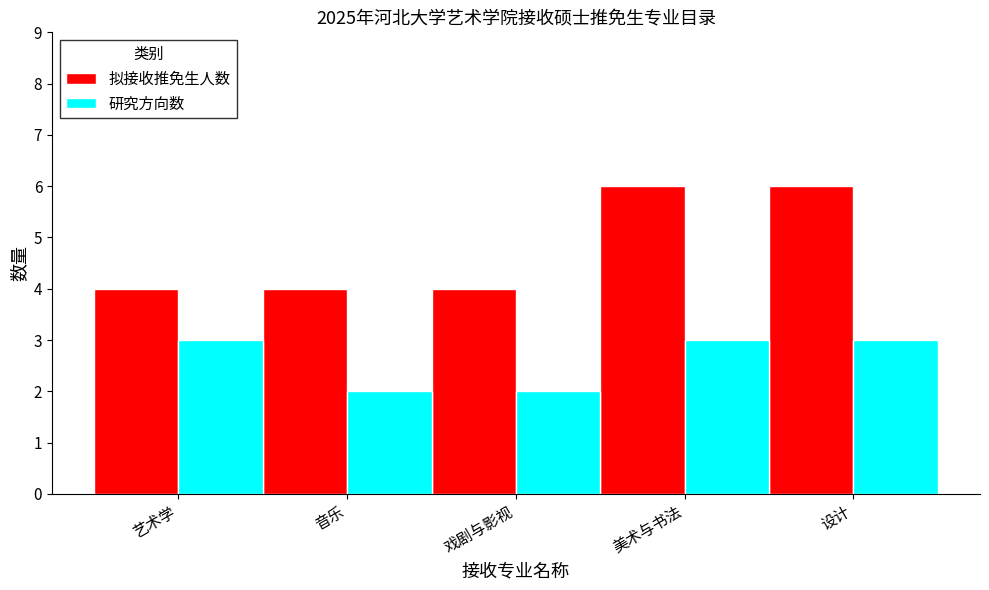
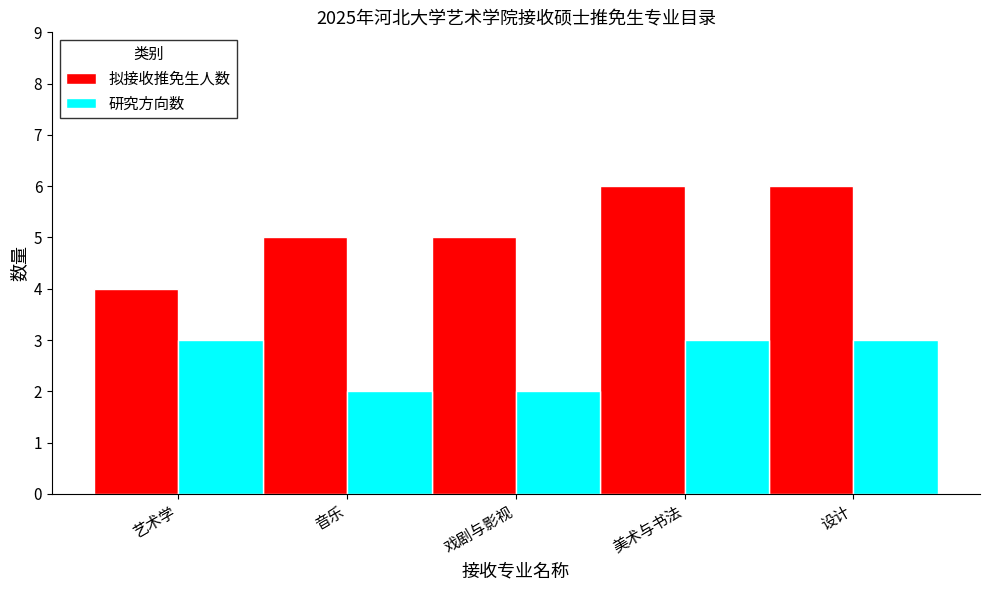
  {
    "拟接收推免生人数": {
      "艺术学": 4,
-     "音乐": 4,
-     "戏剧与影视": 4,
+     "音乐": 5,
+     "戏剧与影视": 5,
      "美术与书法": 6,
      "设计": 6
    },
    "研究方向数": {
      "艺术学": 3,
      "音乐": 2,
      "戏剧与影视": 2,
      "美术与书法": 3,
      "设计": 3
    }
  }
